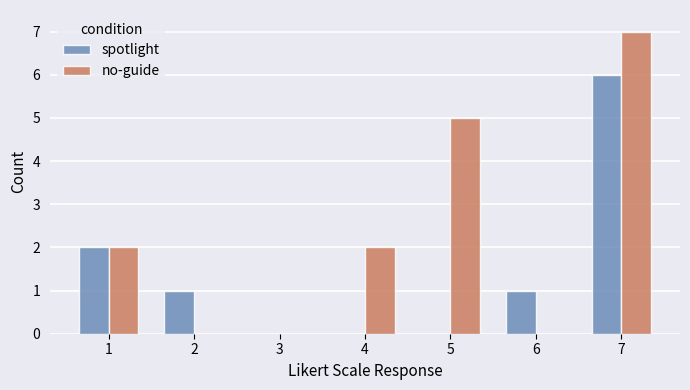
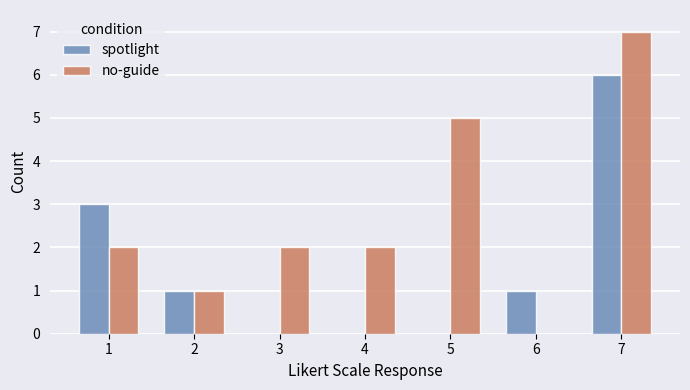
  {
    "spotlight": {
-     "1": 2,
+     "1": 3,
      "2": 1,
      "3": 0,
      "4": 0,
      "5": 0,
      "6": 1,
      "7": 6
    },
    "no-guide": {
      "1": 2,
-     "2": 0,
-     "3": 0,
+     "2": 1,
+     "3": 2,
      "4": 2,
      "5": 5,
      "6": 0,
      "7": 7
    }
  }
